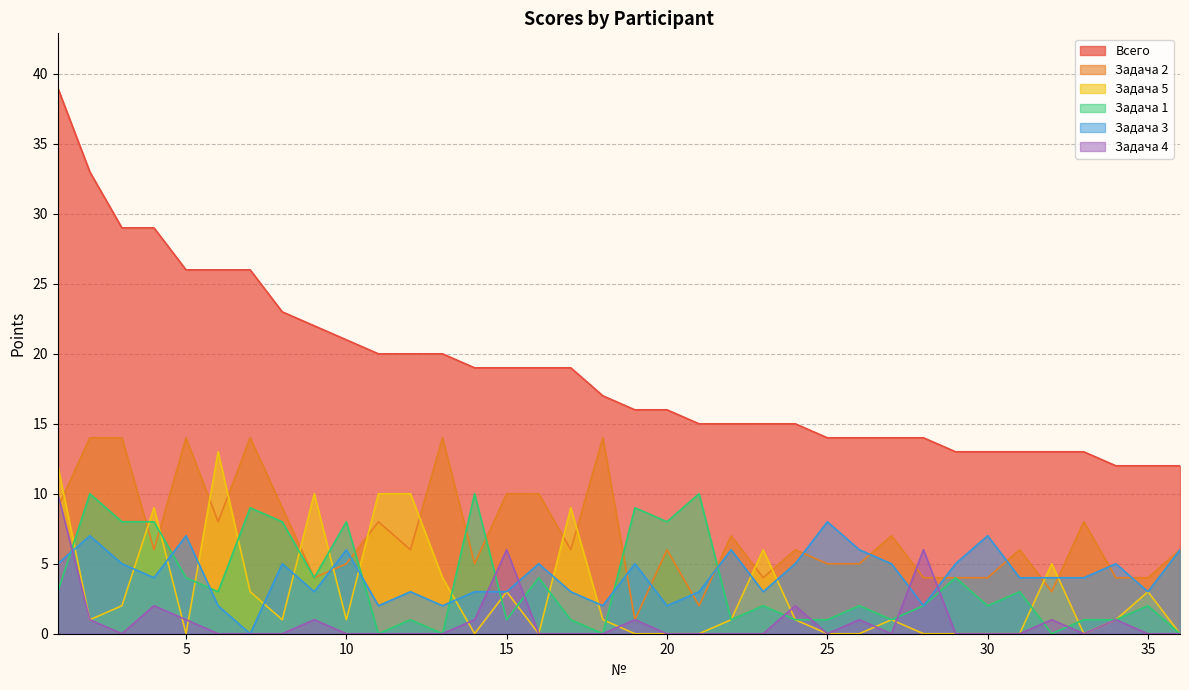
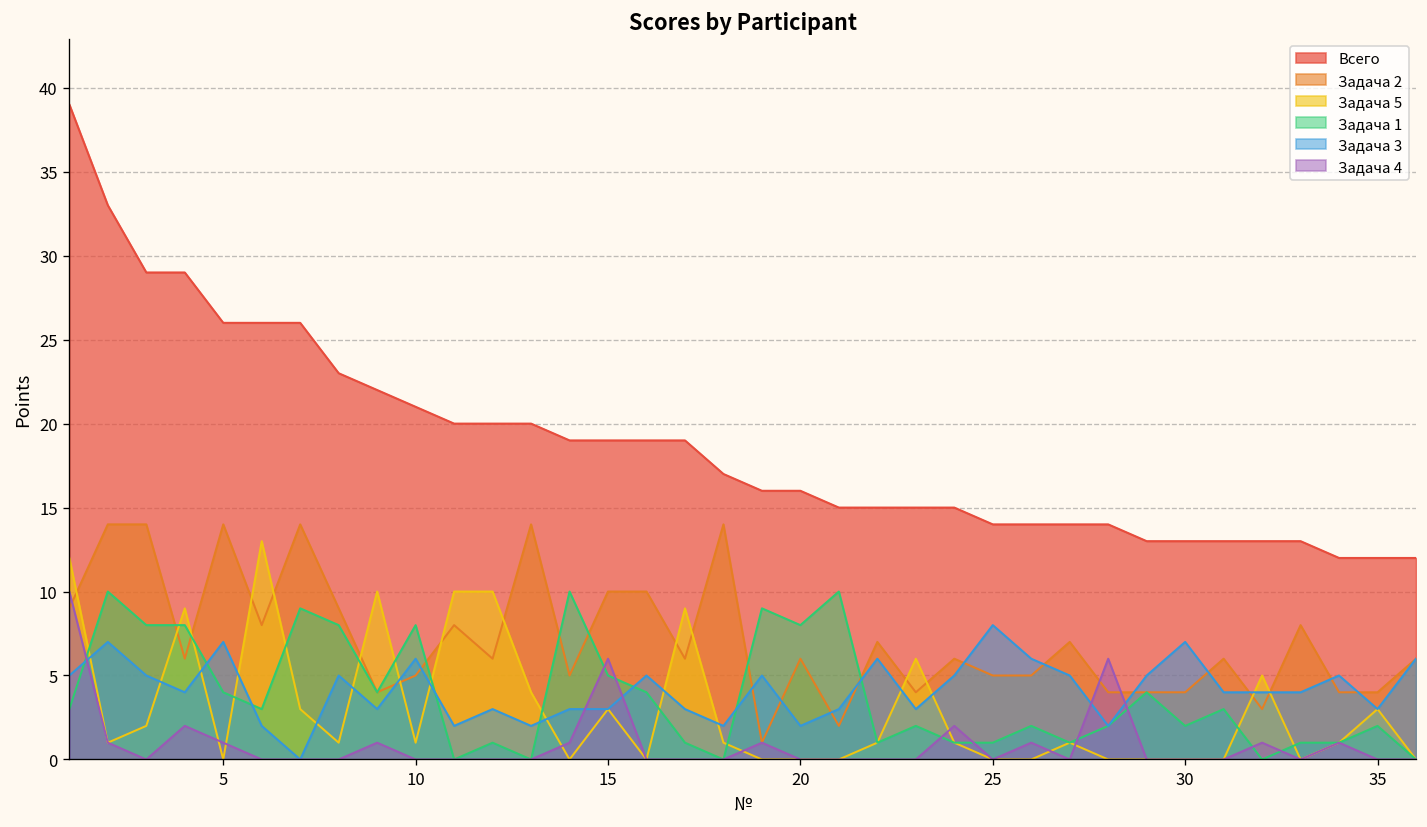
  {
    "Задача 5": {
      "5": 0,
      "10": 1
    },
    "Задача 1": {
      "5": 4,
      "10": 8,
-     "15": 1,
+     "15": 5,
      "20": 8,
      "25": 1,
      "30": 2,
      "35": 2
    },
    "Задача 3": {
      "5": 7,
      "10": 6,
      "20": 2,
      "25": 8,
      "30": 7
    },
    "Задача 4": {
      "5": 1,
      "10": 0,
      "15": 6,
      "35": 0
    }
  }
